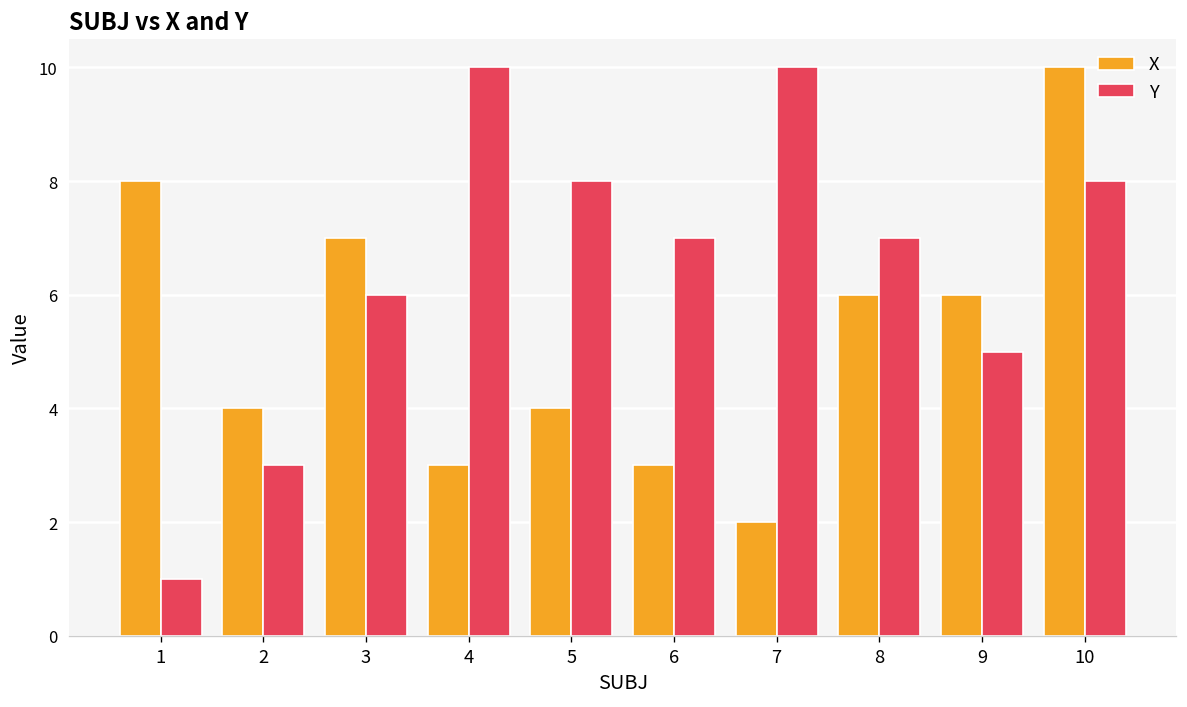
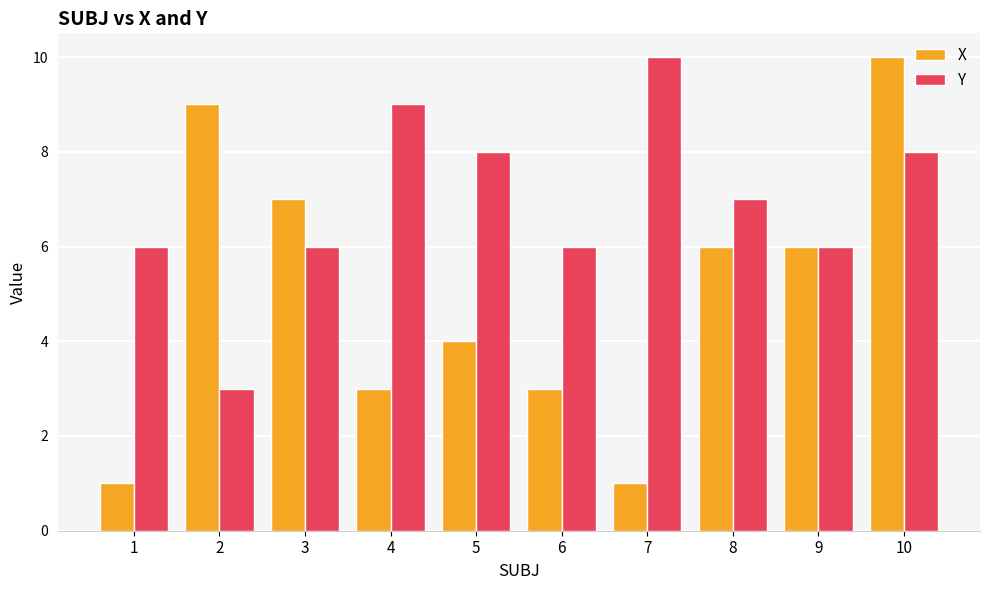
  {
    "X": {
-     "1": 8,
-     "2": 4,
+     "1": 1,
+     "2": 9,
      "3": 7,
      "4": 3,
      "5": 4,
      "6": 3,
-     "7": 2,
+     "7": 1,
      "8": 6,
      "9": 6,
      "10": 10
    },
    "Y": {
-     "1": 1,
+     "1": 6,
      "2": 3,
      "3": 6,
-     "4": 10,
+     "4": 9,
      "5": 8,
-     "6": 7,
+     "6": 6,
      "7": 10,
      "8": 7,
-     "9": 5,
+     "9": 6,
      "10": 8
    }
  }
